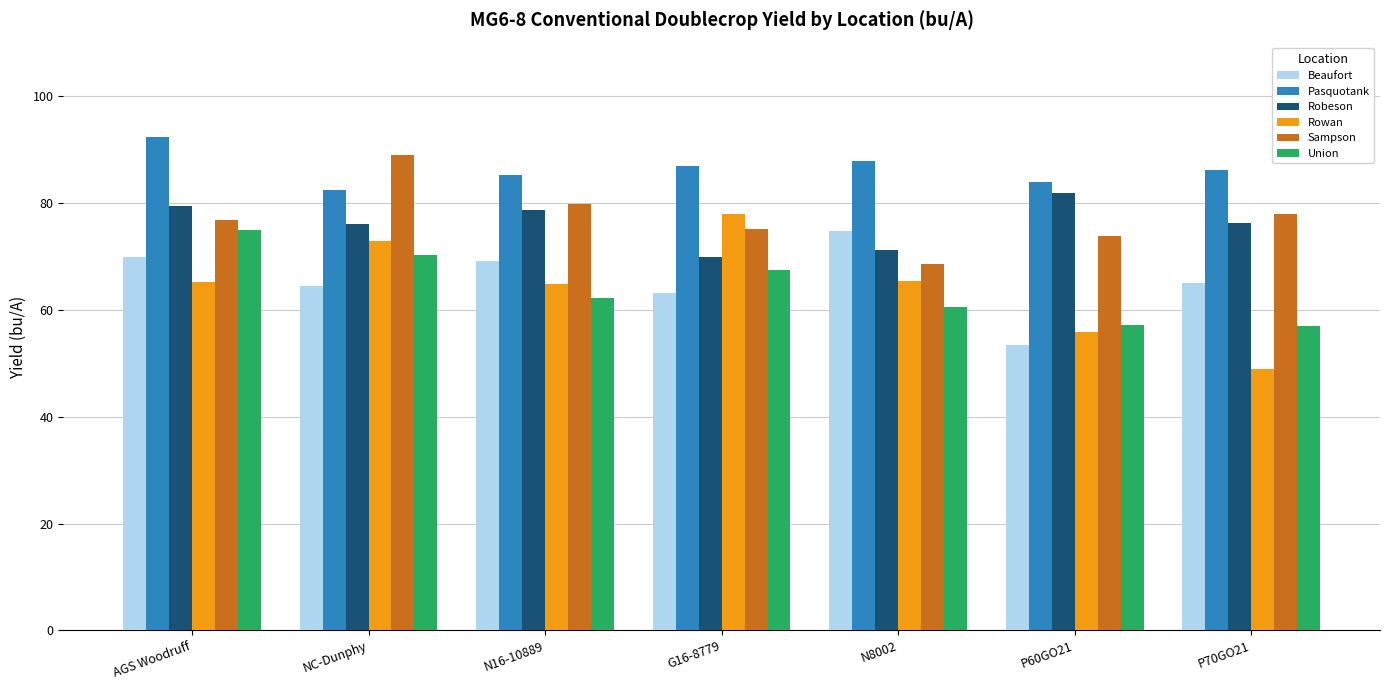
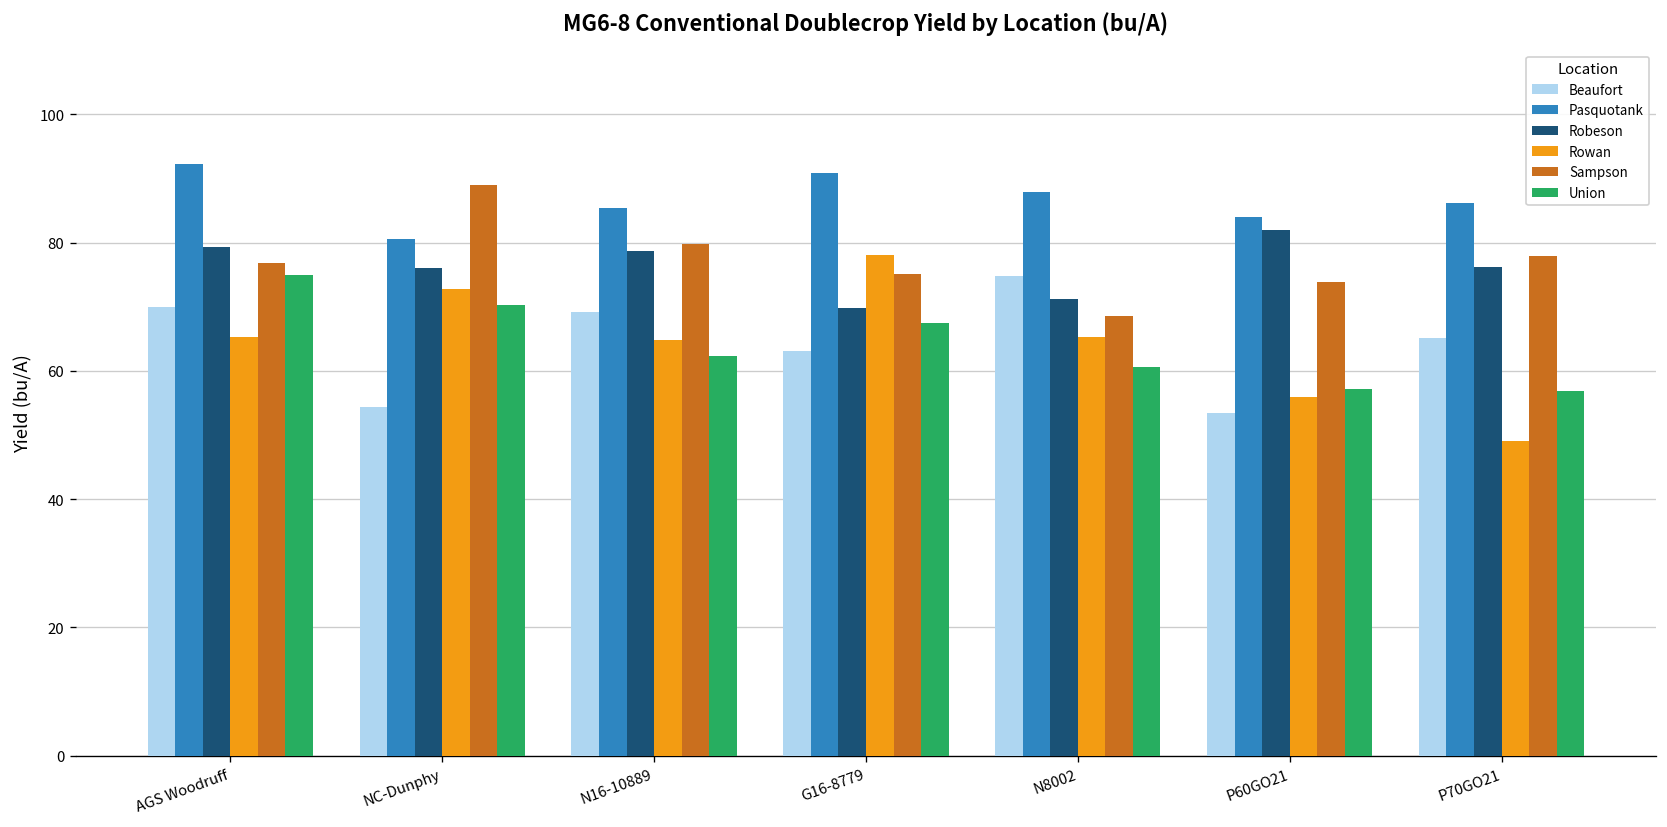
  {
    "Beaufort": {
      "AGS Woodruff": 70,
-     "NC-Dunphy": 64,
+     "NC-Dunphy": 54,
      "N16-10889": 69,
      "G16-8779": 63,
      "N8002": 75,
      "P60GO21": 53,
      "P70GO21": 65
    },
    "Pasquotank": {
      "AGS Woodruff": 92,
-     "NC-Dunphy": 82,
+     "NC-Dunphy": 81,
      "N16-10889": 85,
-     "G16-8779": 87,
+     "G16-8779": 91,
      "N8002": 88,
      "P60GO21": 84,
      "P70GO21": 86
    },
    "Robeson": {
      "AGS Woodruff": 79,
      "NC-Dunphy": 76,
      "N16-10889": 79,
      "G16-8779": 70,
      "N8002": 71,
      "P60GO21": 82,
      "P70GO21": 76
    },
    "Rowan": {
      "AGS Woodruff": 65,
      "NC-Dunphy": 73,
      "N16-10889": 65,
      "G16-8779": 78,
      "N8002": 65,
      "P60GO21": 56,
      "P70GO21": 49
    },
    "Sampson": {
      "AGS Woodruff": 77,
      "NC-Dunphy": 89,
      "N16-10889": 80,
      "G16-8779": 75,
      "N8002": 69,
      "P60GO21": 74,
      "P70GO21": 78
    },
    "Union": {
      "AGS Woodruff": 75,
      "NC-Dunphy": 70,
      "N16-10889": 62,
      "G16-8779": 67,
      "N8002": 61,
      "P60GO21": 57,
      "P70GO21": 57
    }
  }
